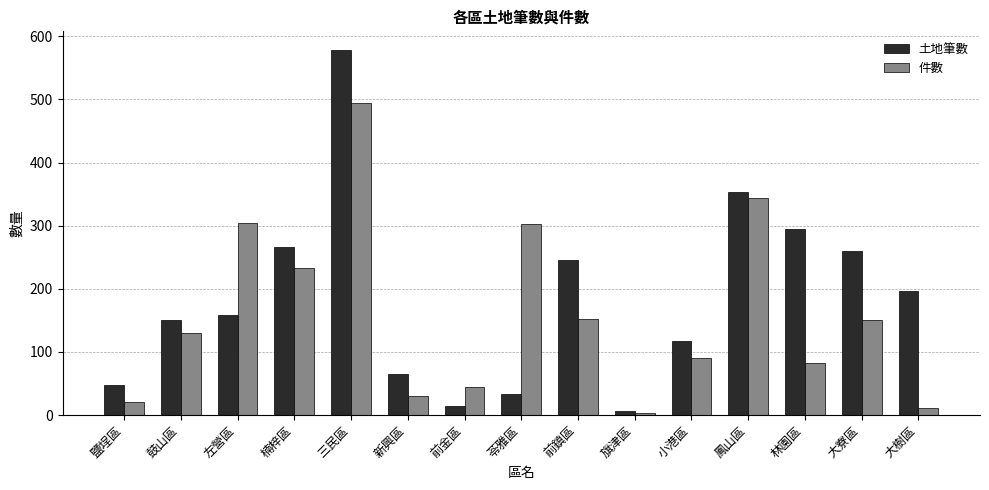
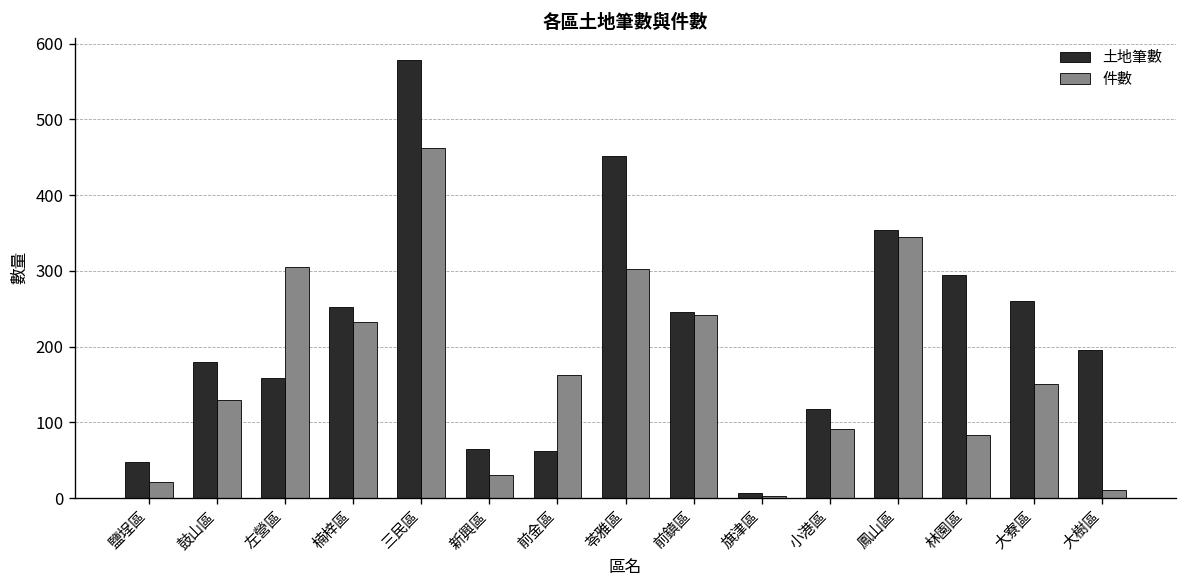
  {
    "土地筆數": {
      "鹽埕區": 50,
-     "鼓山區": 150,
+     "鼓山區": 180,
      "左營區": 160,
-     "楠梓區": 270,
+     "楠梓區": 250,
      "三民區": 580,
      "新興區": 70,
-     "前金區": 10,
-     "苓雅區": 30,
+     "前金區": 60,
+     "苓雅區": 450,
      "前鎮區": 250,
      "旗津區": 10,
      "小港區": 120,
      "鳳山區": 350,
      "林園區": 290,
      "大寮區": 260,
      "大樹區": 200
    },
    "件數": {
      "鹽埕區": 20,
      "鼓山區": 130,
      "左營區": 310,
      "楠梓區": 230,
-     "三民區": 490,
+     "三民區": 460,
      "新興區": 30,
-     "前金區": 40,
+     "前金區": 160,
      "苓雅區": 300,
-     "前鎮區": 150,
+     "前鎮區": 240,
      "小港區": 90,
      "鳳山區": 340,
      "林園區": 80,
      "大寮區": 150,
      "大樹區": 10
    }
  }
